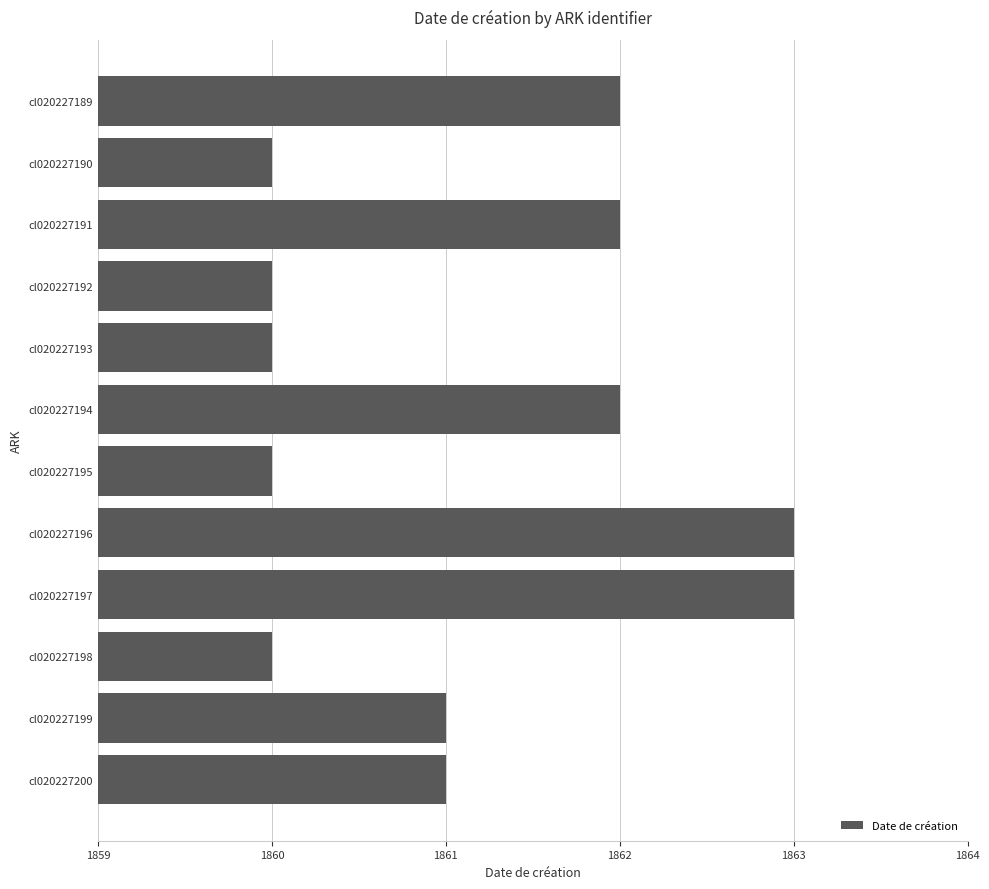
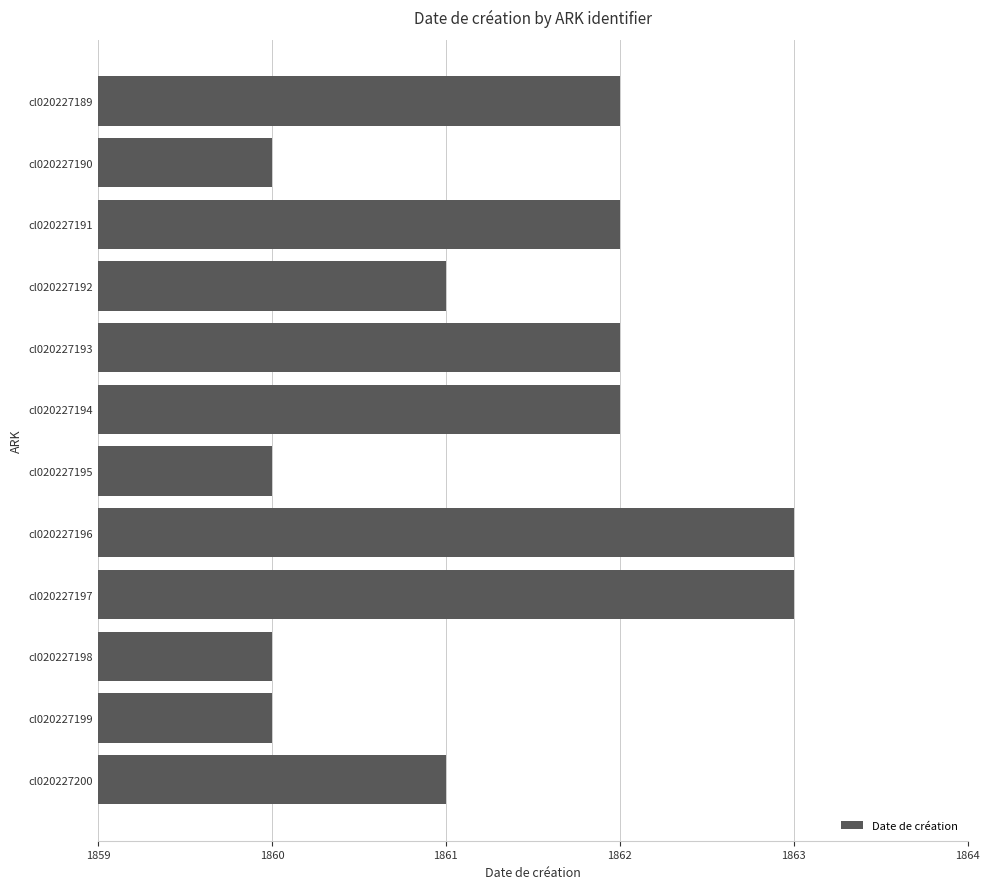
  {
    "cl020227189": 1862,
    "cl020227190": 1860,
    "cl020227191": 1862,
-   "cl020227192": 1860,
-   "cl020227193": 1860,
+   "cl020227192": 1861,
+   "cl020227193": 1862,
    "cl020227194": 1862,
    "cl020227195": 1860,
    "cl020227196": 1863,
    "cl020227197": 1863,
    "cl020227198": 1860,
-   "cl020227199": 1861,
+   "cl020227199": 1860,
    "cl020227200": 1861
  }
